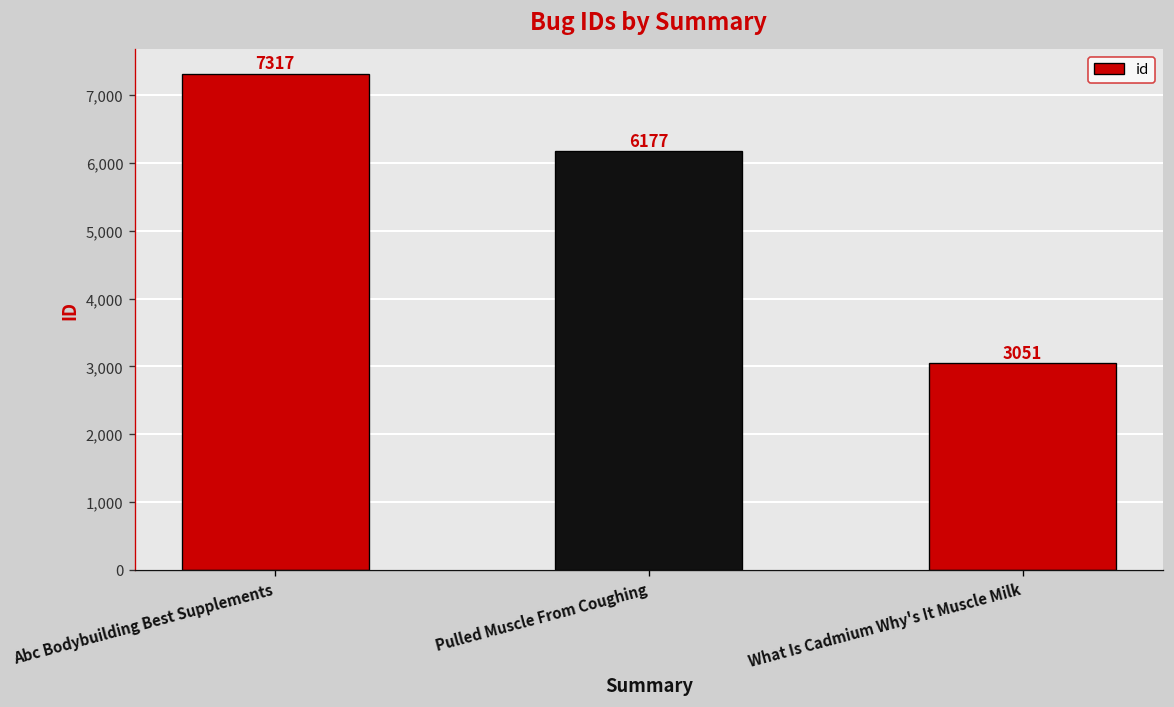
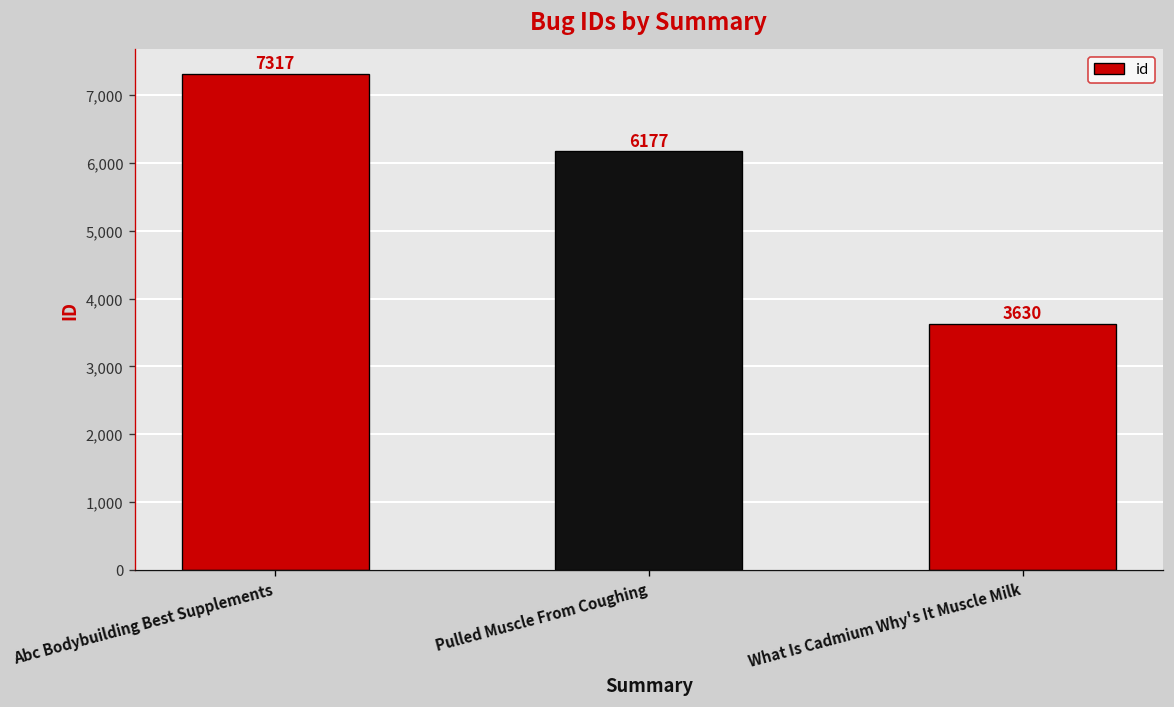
  {
    "Abc Bodybuilding Best Supplements": 7317,
    "Pulled Muscle From Coughing": 6177,
-   "What Is Cadmium Why's It Muscle Milk": 3051
+   "What Is Cadmium Why's It Muscle Milk": 3630
  }
